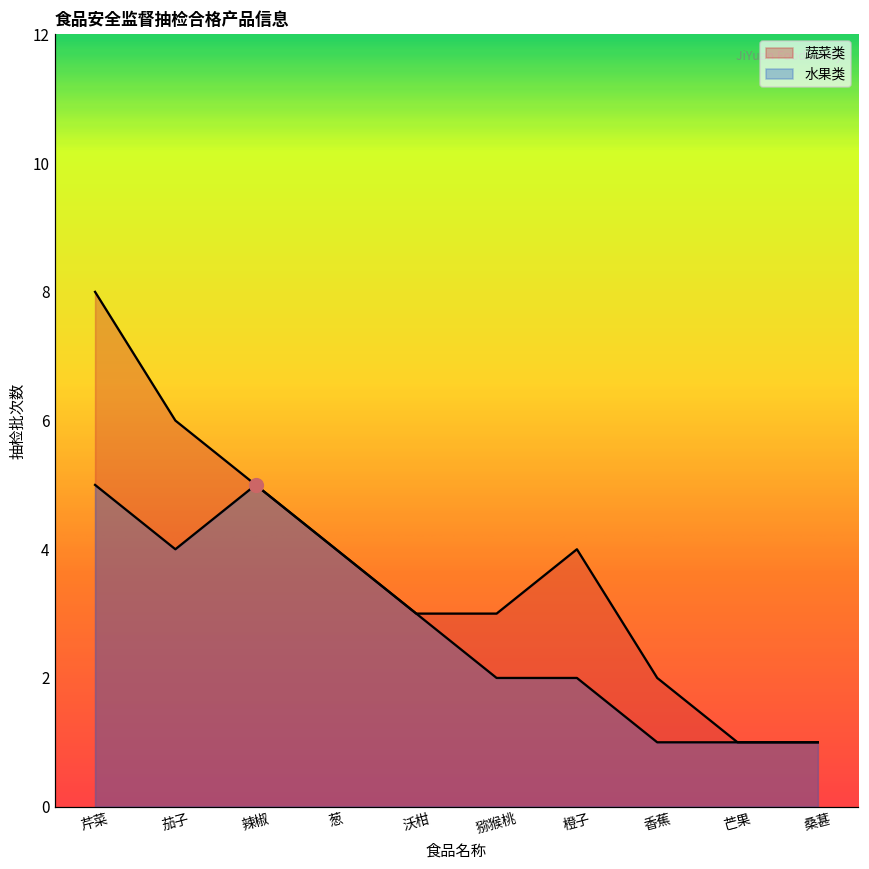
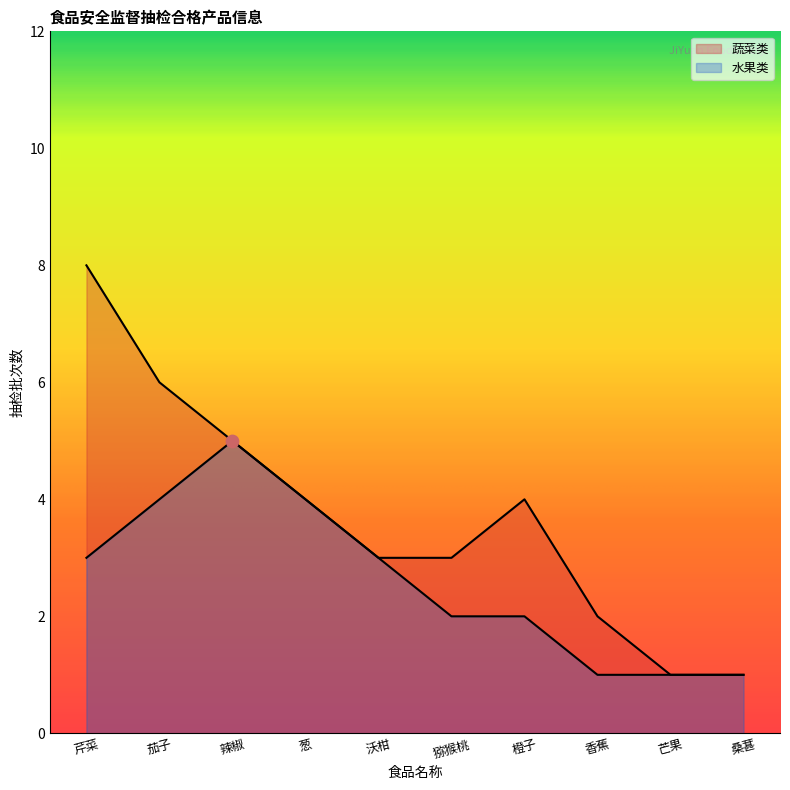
  {
    "蔬菜类": {
      "芹菜": 8,
      "茄子": 6,
      "猕猴桃": 3,
      "橙子": 4,
      "香蕉": 2
    },
    "水果类": {
-     "芹菜": 5,
+     "芹菜": 3,
      "茄子": 4,
      "猕猴桃": 2,
      "橙子": 2,
      "香蕉": 1
    }
  }
